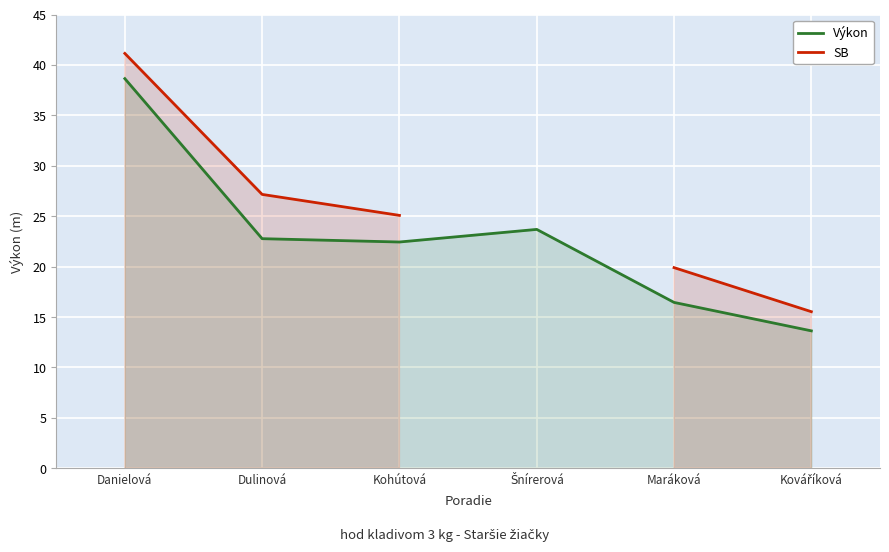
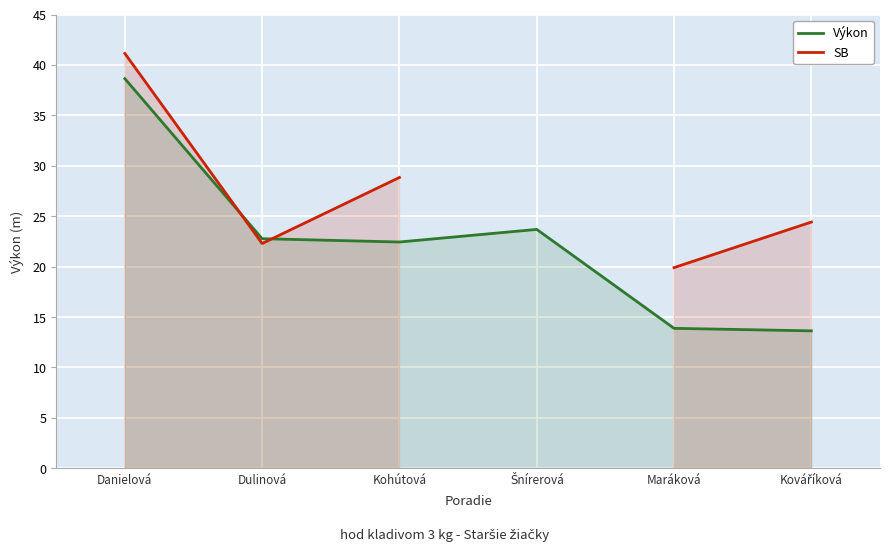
  {
    "Výkon": {
      "Danielová": 38.6,
      "Dulinová": 22.8,
      "Kohútová": 22.4,
      "Šnírerová": 23.7,
-     "Maráková": 16.5,
+     "Maráková": 13.9,
      "Kováříková": 13.6
    },
    "SB": {
      "Danielová": 41.1,
-     "Dulinová": 27.2,
-     "Kohútová": 25.1,
+     "Dulinová": 22.3,
+     "Kohútová": 28.8,
      "Maráková": 19.9,
-     "Kováříková": 15.5
+     "Kováříková": 24.4
    }
  }
